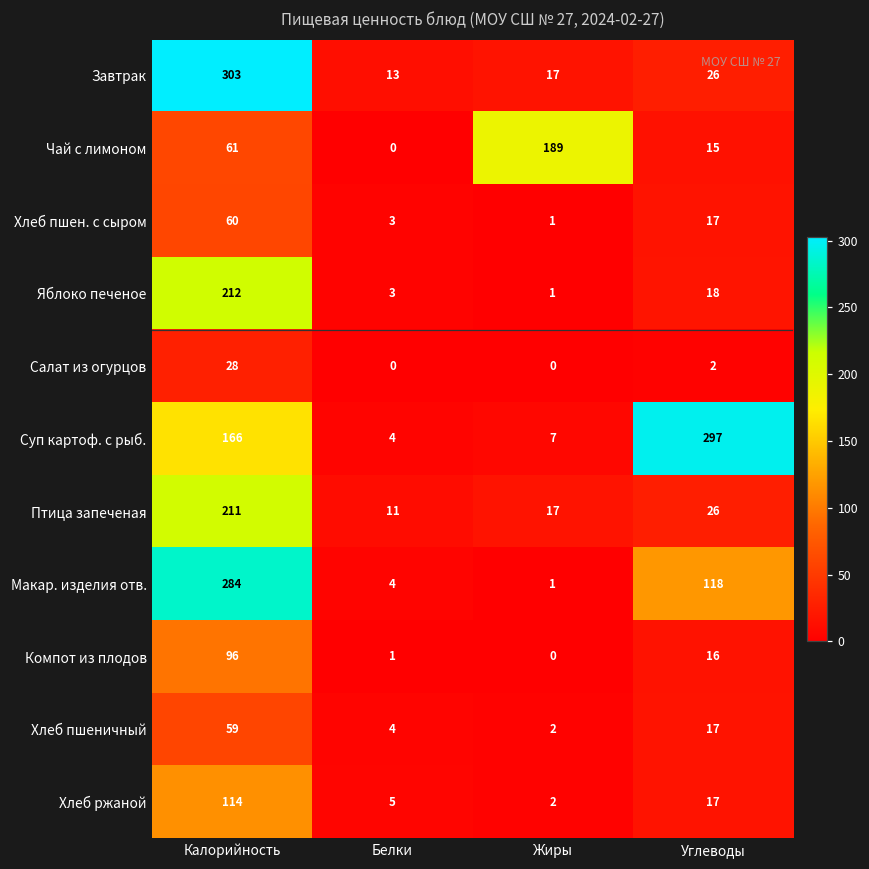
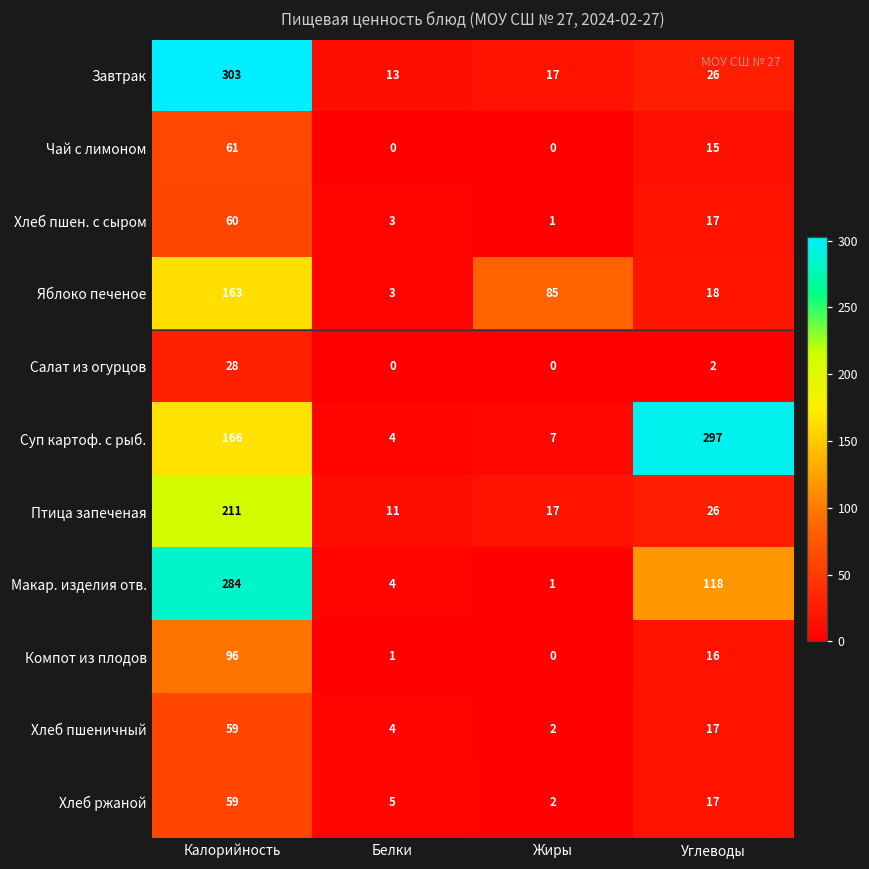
  {
    "Завтрак": {
      "Калорийность": 303,
      "Белки": 13,
      "Жиры": 17
    },
    "Чай с лимоном": {
      "Калорийность": 61,
      "Белки": 0,
-     "Жиры": 189,
+     "Жиры": 0,
      "Углеводы": 15
    },
    "Хлеб пшен. с сыром": {
      "Калорийность": 60,
      "Белки": 3,
      "Жиры": 1,
      "Углеводы": 17
    },
    "Яблоко печеное": {
-     "Калорийность": 212,
+     "Калорийность": 163,
      "Белки": 3,
-     "Жиры": 1,
+     "Жиры": 85,
      "Углеводы": 18
    },
    "Салат из огурцов": {
      "Калорийность": 28,
      "Белки": 0,
      "Жиры": 0,
      "Углеводы": 2
    },
    "Суп картоф. с рыб.": {
      "Калорийность": 166,
      "Белки": 4,
      "Жиры": 7,
      "Углеводы": 297
    },
    "Птица запеченая": {
      "Калорийность": 211,
      "Белки": 11,
      "Жиры": 17,
      "Углеводы": 26
    },
    "Макар. изделия отв.": {
      "Калорийность": 284,
      "Белки": 4,
      "Жиры": 1,
      "Углеводы": 118
    },
    "Компот из плодов": {
      "Калорийность": 96,
      "Белки": 1,
      "Жиры": 0,
      "Углеводы": 16
    },
    "Хлеб пшеничный": {
      "Калорийность": 59,
      "Белки": 4,
      "Жиры": 2,
      "Углеводы": 17
    },
    "Хлеб ржаной": {
-     "Калорийность": 114,
+     "Калорийность": 59,
      "Белки": 5,
      "Жиры": 2,
      "Углеводы": 17
    }
  }
